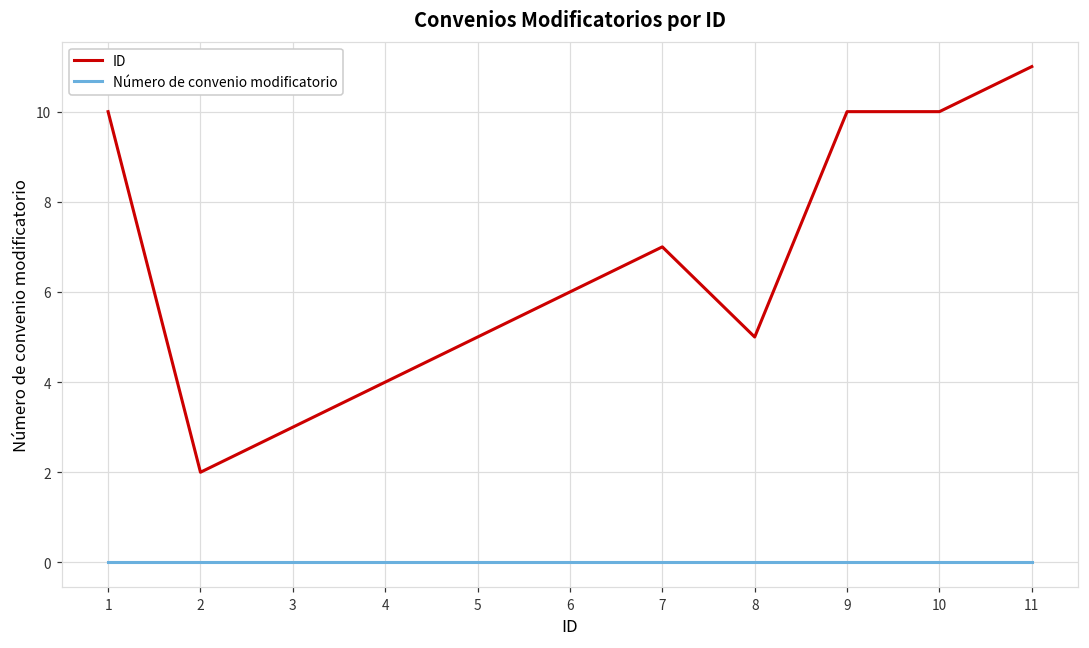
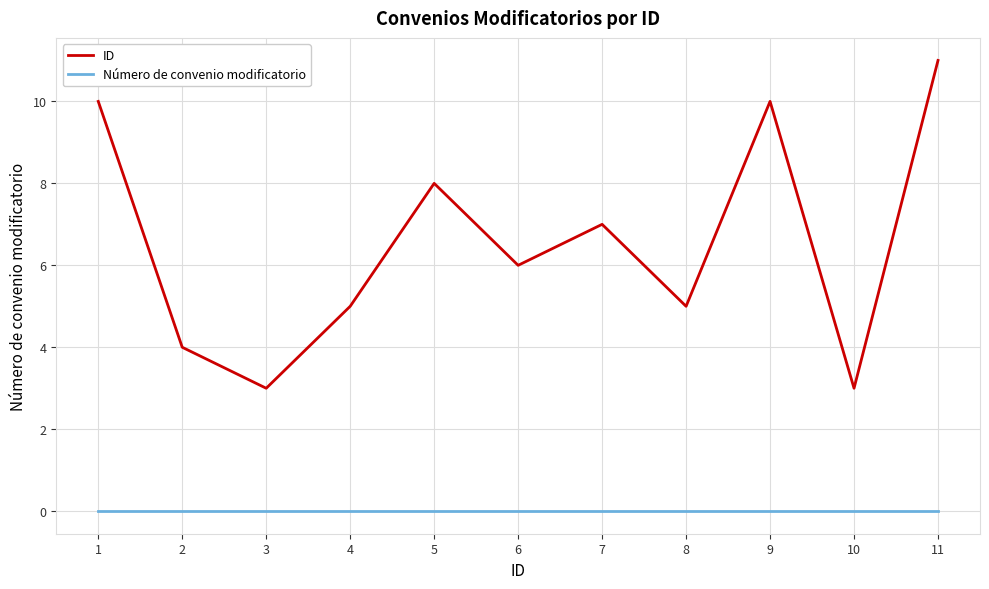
  {
    "ID": {
      "1": 10,
-     "2": 2,
+     "2": 4,
      "3": 3,
-     "4": 4,
-     "5": 5,
+     "4": 5,
+     "5": 8,
      "6": 6,
      "7": 7,
      "8": 5,
      "9": 10,
-     "10": 10,
+     "10": 3,
      "11": 11
    },
    "Número de convenio modificatorio": {
      "1": 0,
      "2": 0,
      "3": 0,
      "4": 0,
      "5": 0,
      "6": 0,
      "7": 0,
      "8": 0,
      "9": 0,
      "10": 0,
      "11": 0
    }
  }
